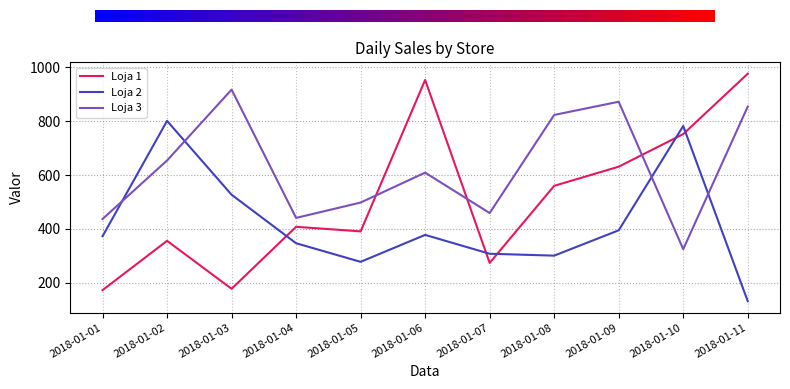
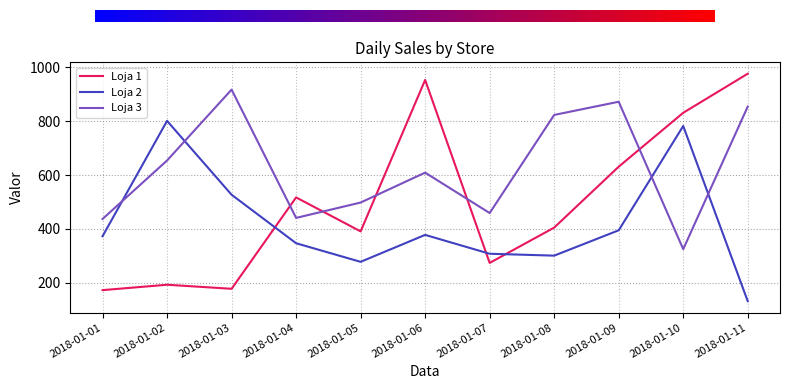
  {
    "Loja 1": {
      "2018-01-01": 170,
-     "2018-01-02": 360,
+     "2018-01-02": 190,
      "2018-01-03": 180,
-     "2018-01-04": 410,
+     "2018-01-04": 520,
      "2018-01-05": 390,
      "2018-01-06": 950,
      "2018-01-07": 270,
-     "2018-01-08": 560,
+     "2018-01-08": 410,
      "2018-01-09": 630,
-     "2018-01-10": 750,
+     "2018-01-10": 830,
      "2018-01-11": 980
    }
  }
